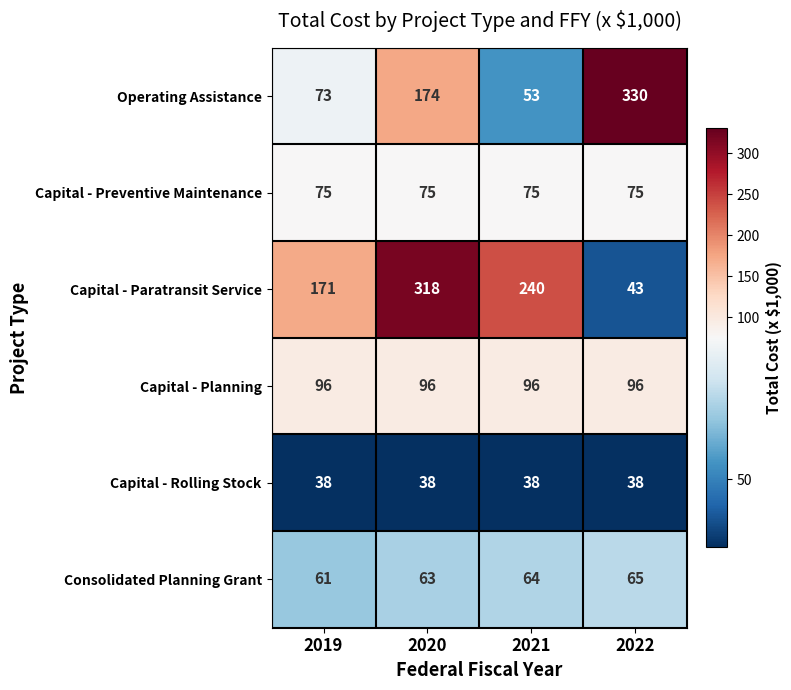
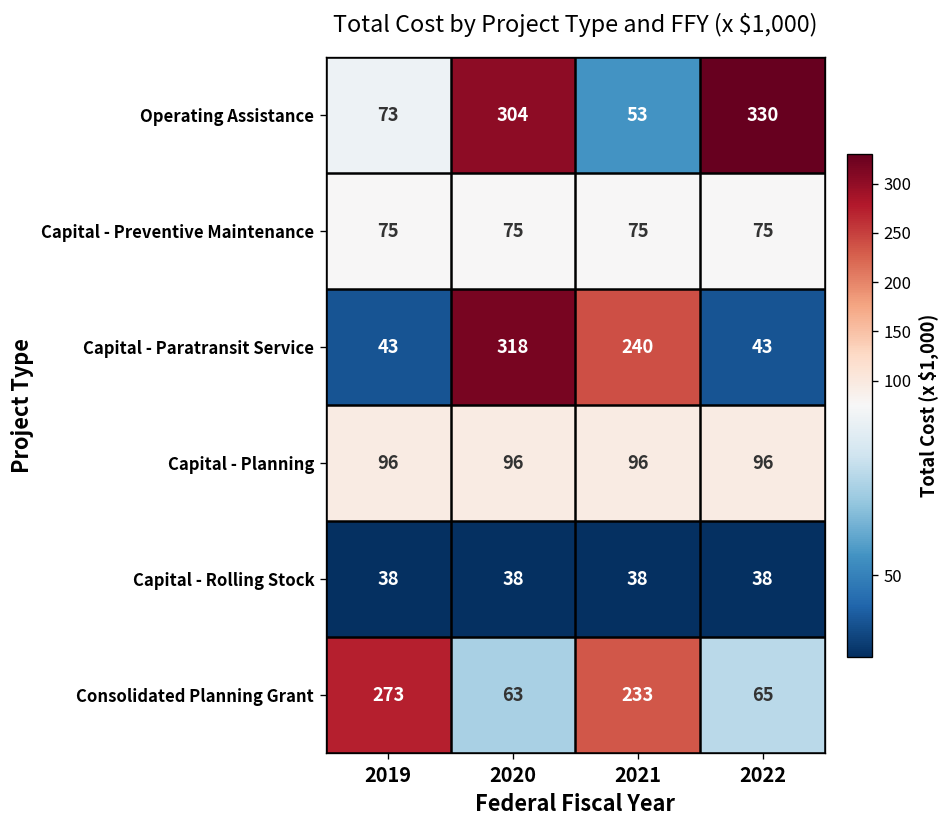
  {
    "Operating Assistance": {
      "2019": 73,
-     "2020": 174,
+     "2020": 304,
      "2021": 53,
      "2022": 330
    },
    "Capital - Preventive Maintenance": {
      "2019": 75,
      "2020": 75,
      "2021": 75,
      "2022": 75
    },
    "Capital - Paratransit Service": {
-     "2019": 171,
+     "2019": 43,
      "2020": 318,
      "2021": 240,
      "2022": 43
    },
    "Capital - Planning": {
      "2019": 96,
      "2020": 96,
      "2021": 96,
      "2022": 96
    },
    "Capital - Rolling Stock": {
      "2019": 38,
      "2020": 38,
      "2021": 38,
      "2022": 38
    },
    "Consolidated Planning Grant": {
-     "2019": 61,
+     "2019": 273,
      "2020": 63,
-     "2021": 64,
+     "2021": 233,
      "2022": 65
    }
  }
